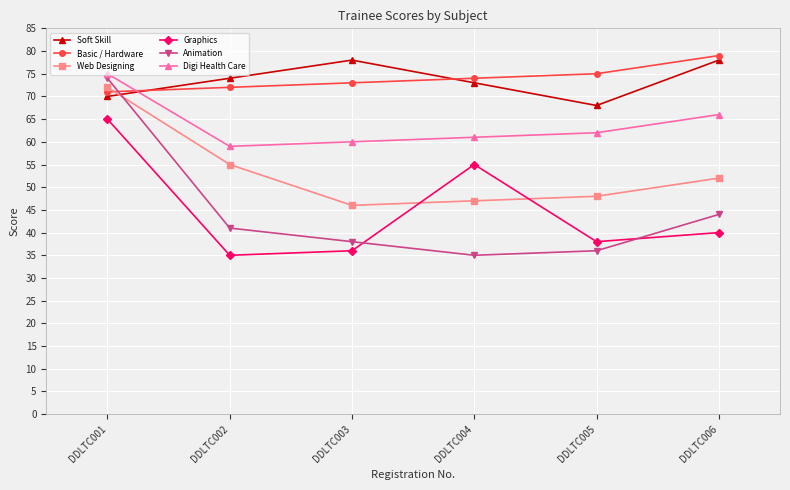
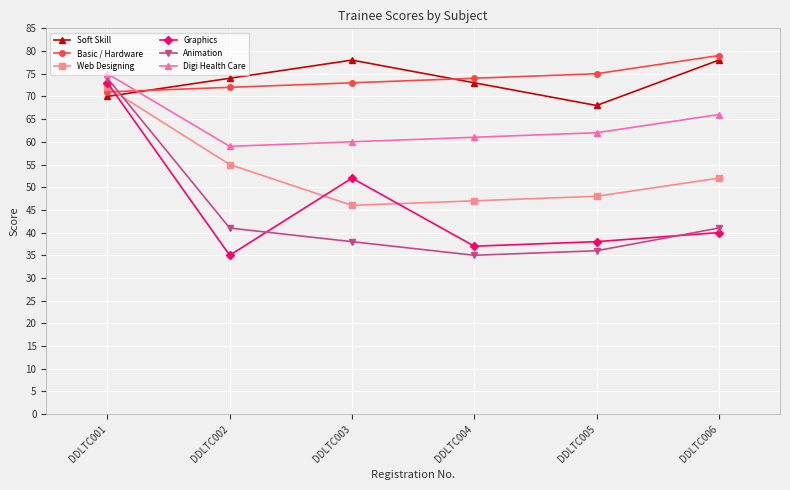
  {
    "Soft Skill": {
      "DDLTC001": 70,
      "DDLTC002": 74,
      "DDLTC003": 78,
      "DDLTC004": 73,
      "DDLTC005": 68,
      "DDLTC006": 78
    },
    "Basic / Hardware": {
      "DDLTC001": 71,
      "DDLTC002": 72,
      "DDLTC003": 73,
      "DDLTC004": 74,
      "DDLTC005": 75,
      "DDLTC006": 79
    },
    "Graphics": {
-     "DDLTC001": 65,
+     "DDLTC001": 73,
      "DDLTC002": 35,
-     "DDLTC003": 36,
-     "DDLTC004": 55,
+     "DDLTC003": 52,
+     "DDLTC004": 37,
      "DDLTC005": 38,
      "DDLTC006": 40
    },
    "Animation": {
      "DDLTC001": 74,
      "DDLTC002": 41,
      "DDLTC003": 38,
      "DDLTC004": 35,
      "DDLTC005": 36,
-     "DDLTC006": 44
+     "DDLTC006": 41
    }
  }
